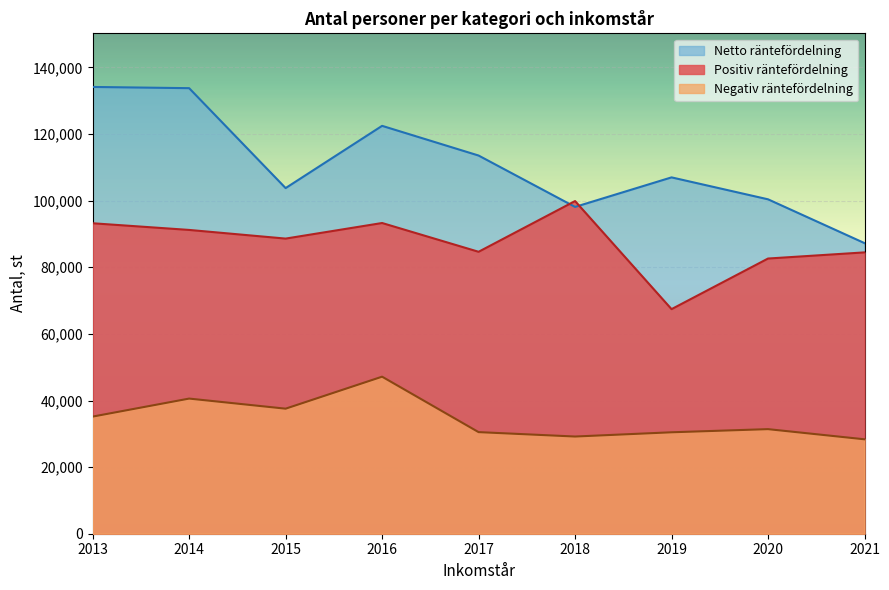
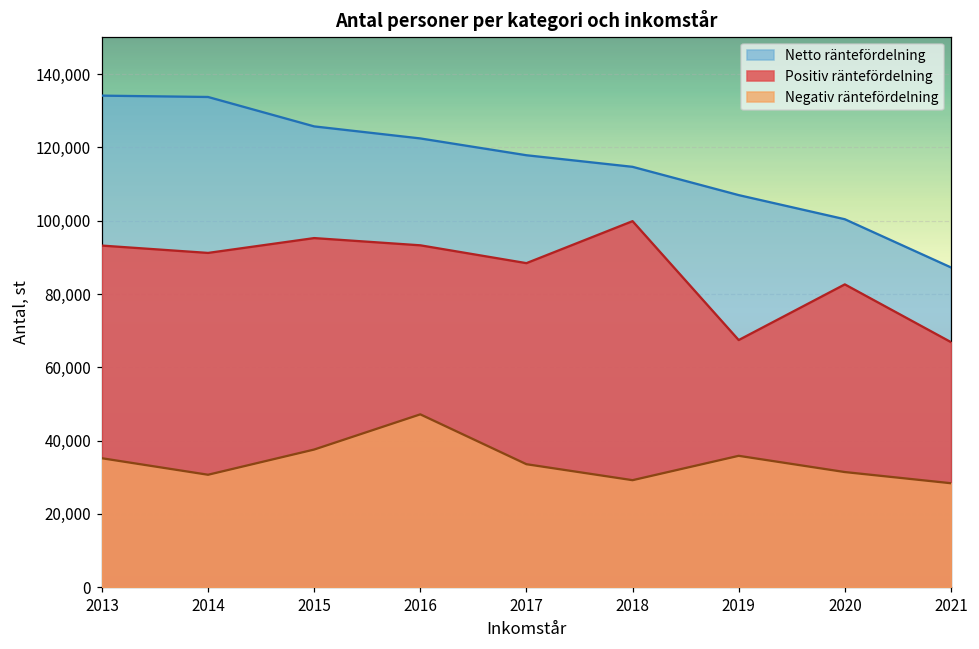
  {
    "Netto räntefördelning": {
      "2013": "134,000",
      "2014": "134,000",
-     "2015": "104,000",
+     "2015": "126,000",
      "2016": "122,000",
-     "2017": "114,000",
-     "2018": "98,000",
+     "2017": "118,000",
+     "2018": "115,000",
      "2019": "107,000",
      "2020": "100,000",
      "2021": "87,000"
    },
    "Positiv räntefördelning": {
      "2013": "93,000",
      "2014": "91,000",
-     "2015": "89,000",
+     "2015": "95,000",
      "2016": "93,000",
-     "2017": "85,000",
+     "2017": "88,000",
      "2018": "100,000",
      "2019": "67,000",
      "2020": "83,000",
-     "2021": "84,000"
+     "2021": "67,000"
    },
    "Negativ räntefördelning": {
      "2013": "35,000",
-     "2014": "41,000",
+     "2014": "31,000",
      "2015": "38,000",
      "2016": "47,000",
-     "2017": "31,000",
+     "2017": "34,000",
      "2018": "29,000",
-     "2019": "30,000",
+     "2019": "36,000",
      "2020": "31,000",
      "2021": "28,000"
    }
  }
